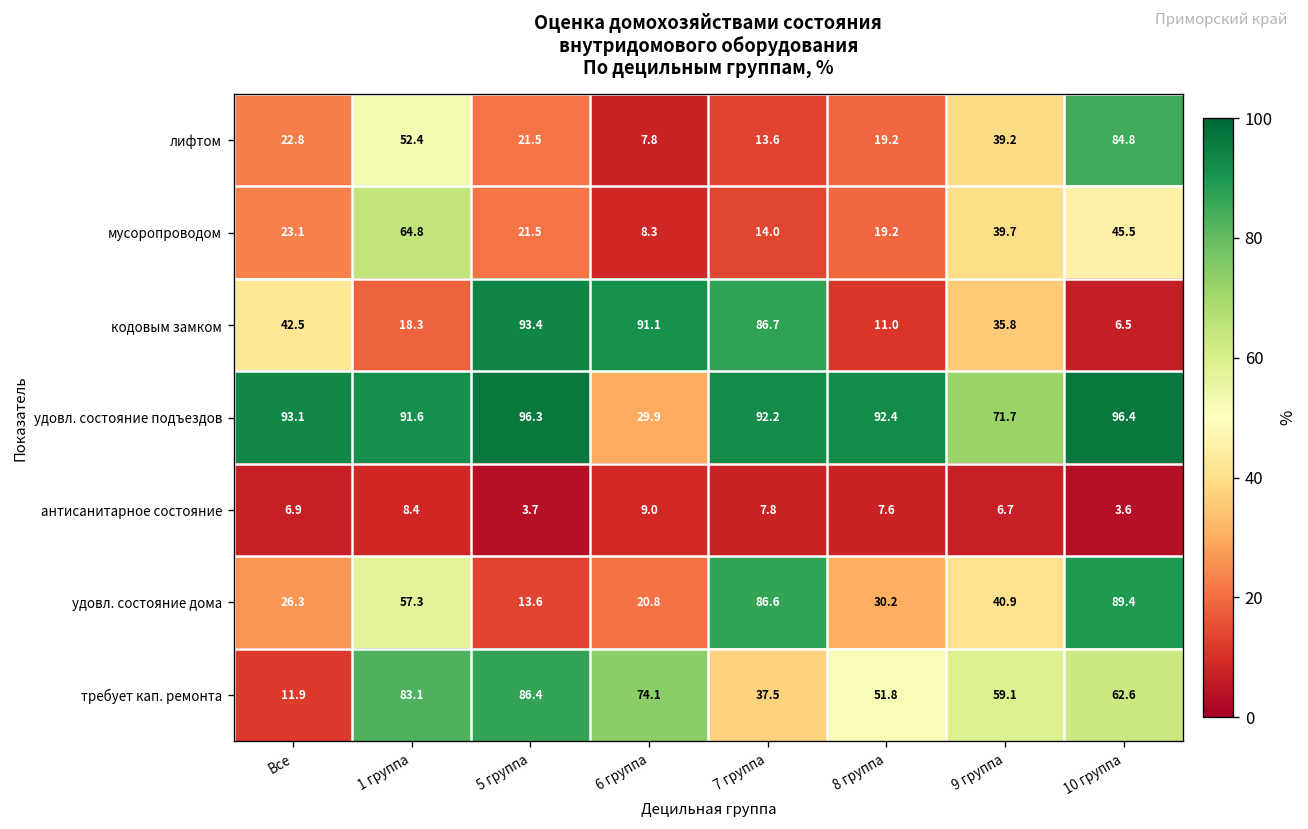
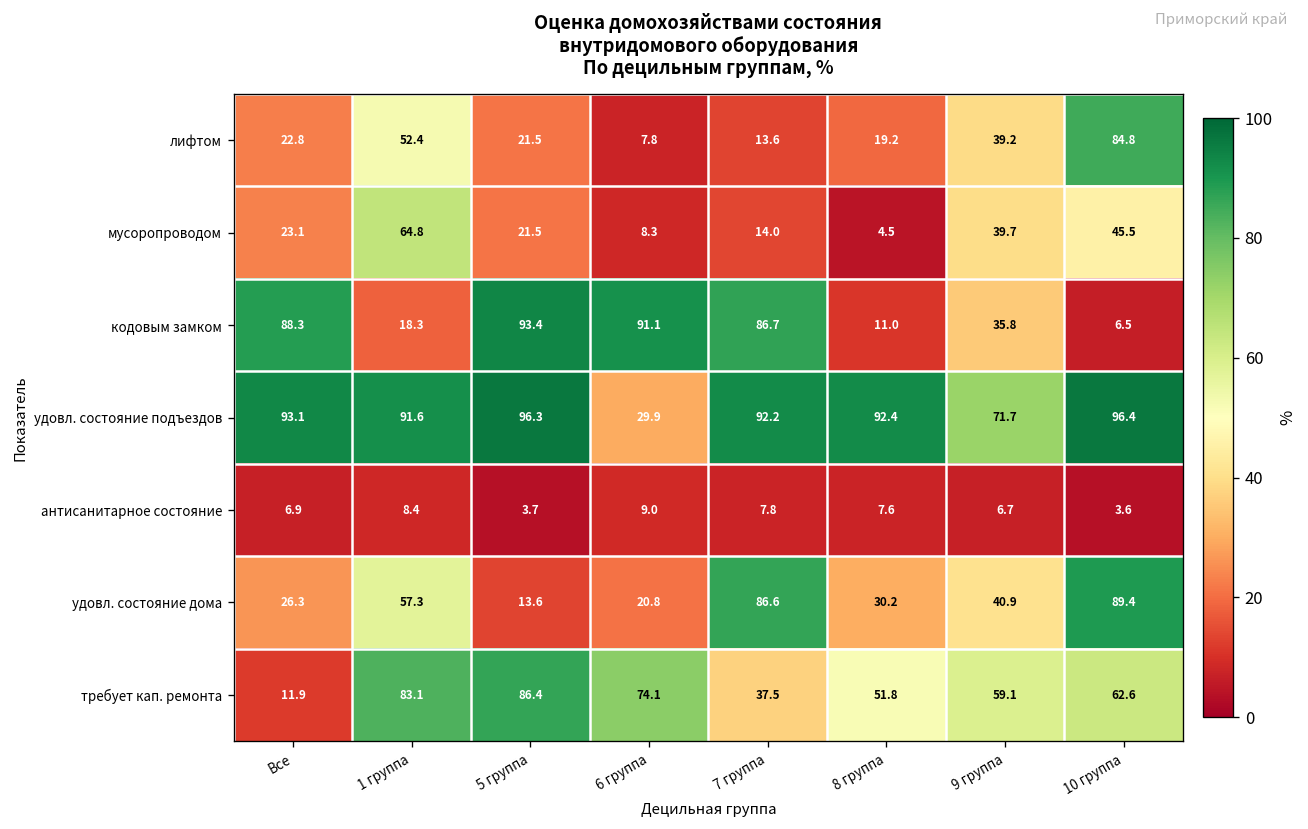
  {
    "лифтом": {
      "Все": 22.8,
      "1 группа": 52.4,
      "5 группа": 21.5,
      "6 группа": 7.8,
      "7 группа": 13.6,
      "8 группа": 19.2,
      "9 группа": 39.2,
      "10 группа": 84.8
    },
    "мусоропроводом": {
      "Все": 23.1,
      "1 группа": 64.8,
      "5 группа": 21.5,
      "6 группа": 8.3,
      "7 группа": 14.0,
-     "8 группа": 19.2,
+     "8 группа": 4.5,
      "9 группа": 39.7,
      "10 группа": 45.5
    },
    "кодовым замком": {
-     "Все": 42.5,
+     "Все": 88.3,
      "1 группа": 18.3,
      "5 группа": 93.4,
      "6 группа": 91.1,
      "7 группа": 86.7,
      "8 группа": 11.0,
      "9 группа": 35.8,
      "10 группа": 6.5
    },
    "удовл. состояние подъездов": {
      "Все": 93.1,
      "1 группа": 91.6,
      "5 группа": 96.3,
      "6 группа": 29.9,
      "7 группа": 92.2,
      "8 группа": 92.4,
      "9 группа": 71.7,
      "10 группа": 96.4
    },
    "антисанитарное состояние": {
      "Все": 6.9,
      "1 группа": 8.4,
      "5 группа": 3.7,
      "6 группа": 9.0,
      "7 группа": 7.8,
      "8 группа": 7.6,
      "9 группа": 6.7,
      "10 группа": 3.6
    },
    "удовл. состояние дома": {
      "Все": 26.3,
      "1 группа": 57.3,
      "5 группа": 13.6,
      "6 группа": 20.8,
      "7 группа": 86.6,
      "8 группа": 30.2,
      "9 группа": 40.9,
      "10 группа": 89.4
    },
    "требует кап. ремонта": {
      "Все": 11.9,
      "1 группа": 83.1,
      "5 группа": 86.4,
      "6 группа": 74.1,
      "7 группа": 37.5,
      "8 группа": 51.8,
      "9 группа": 59.1,
      "10 группа": 62.6
    }
  }
